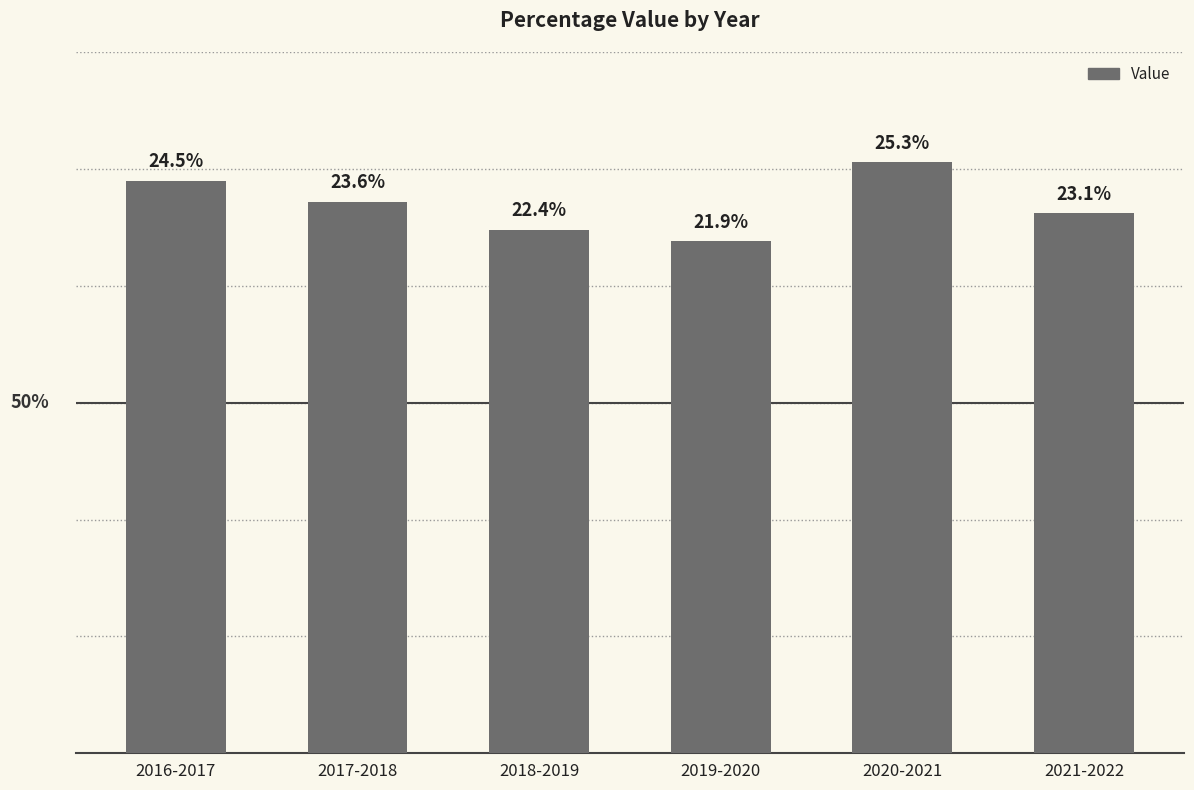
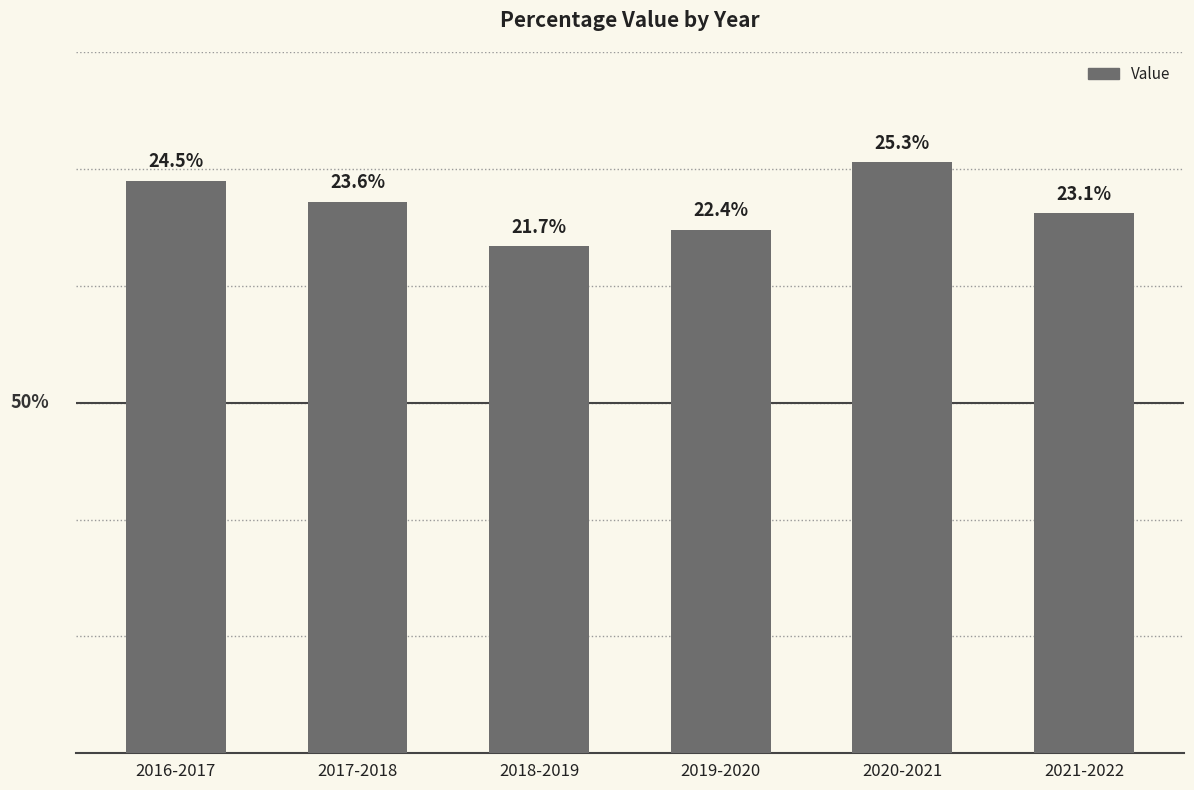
  {
    "2016-2017": "24.5%",
    "2017-2018": "23.6%",
-   "2018-2019": "22.4%",
-   "2019-2020": "21.9%",
+   "2018-2019": "21.7%",
+   "2019-2020": "22.4%",
    "2020-2021": "25.3%",
    "2021-2022": "23.1%"
  }
